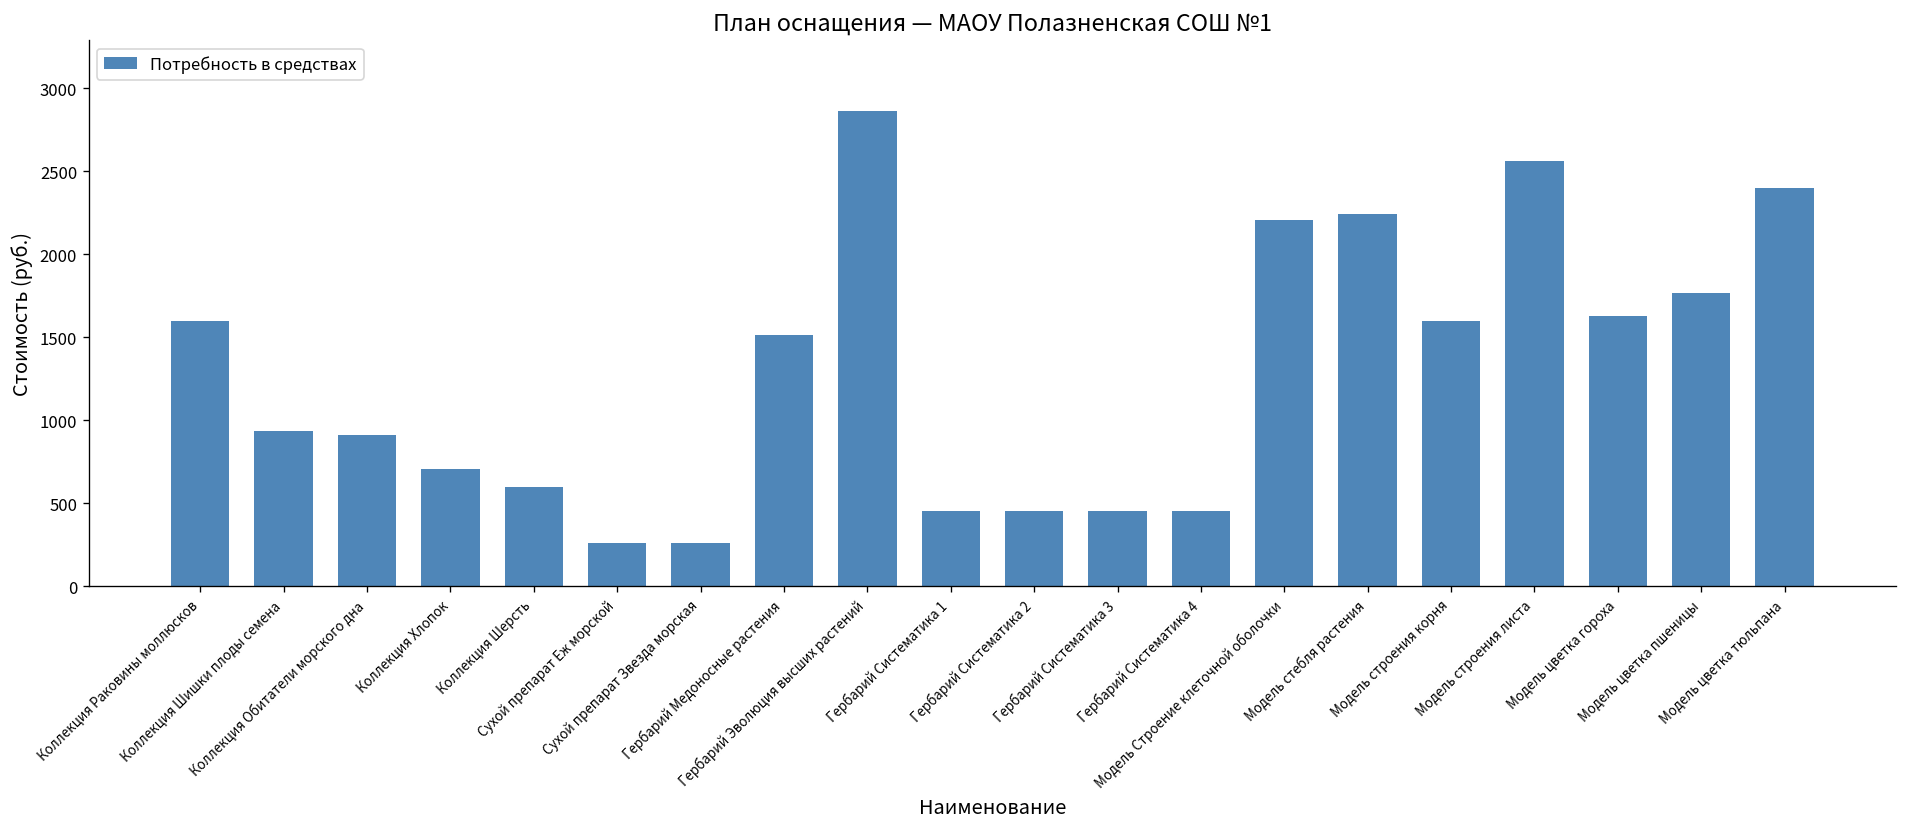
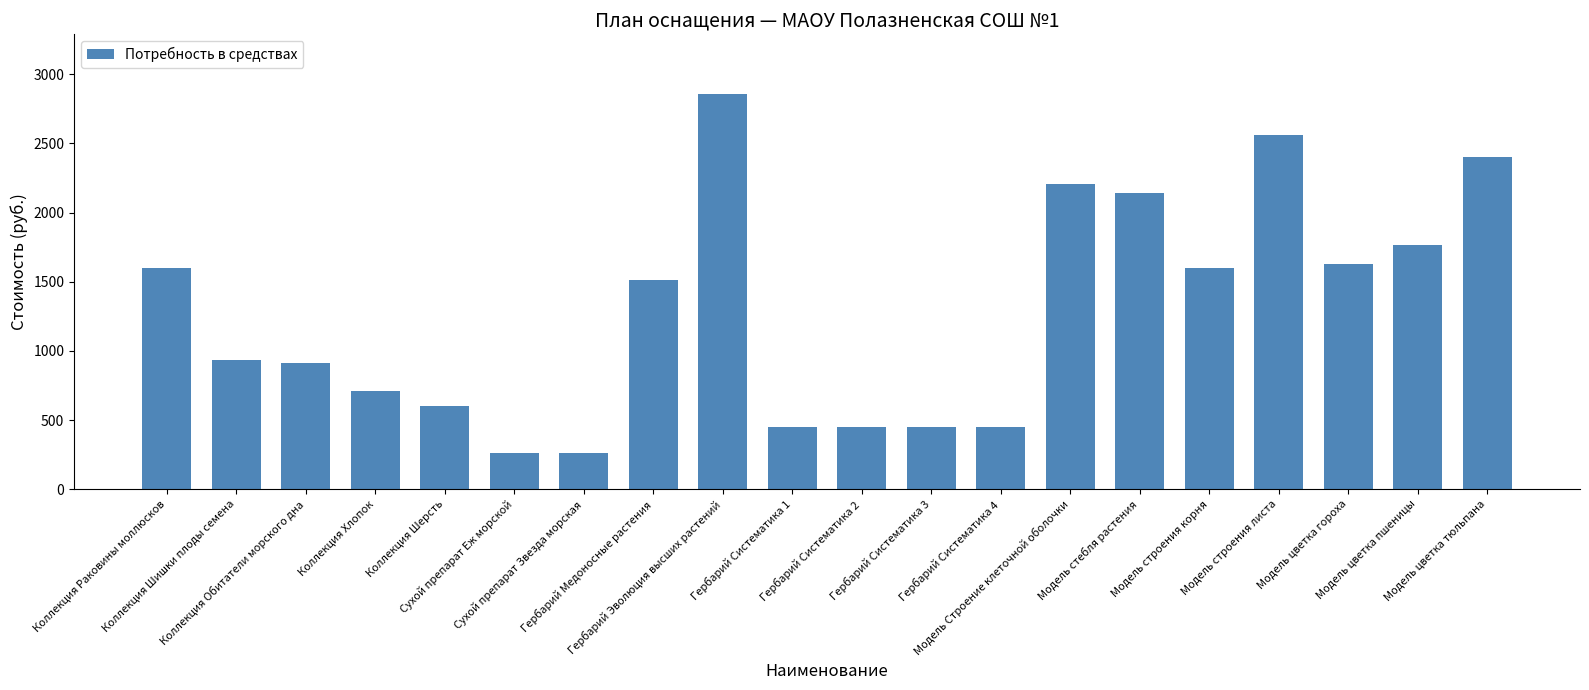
  {
    "Коллекция Раковины моллюсков": 1600,
    "Коллекция Шишки плоды семена": 930,
    "Коллекция Обитатели морского дна": 910,
    "Коллекция Хлопок": 710,
    "Коллекция Шерсть": 600,
    "Сухой препарат Еж морской": 260,
    "Сухой препарат Звезда морская": 260,
    "Гербарий Медоносные растения": 1510,
    "Гербарий Эволюция высших растений": 2860,
    "Гербарий Систематика 1": 450,
    "Гербарий Систематика 2": 450,
    "Гербарий Систематика 3": 450,
    "Гербарий Систематика 4": 450,
    "Модель Строение клеточной оболочки": 2210,
-   "Модель стебля растения": 2240,
+   "Модель стебля растения": 2140,
    "Модель строения корня": 1600,
    "Модель строения листа": 2560,
    "Модель цветка гороха": 1630,
    "Модель цветка пшеницы": 1770,
    "Модель цветка тюльпана": 2400
  }
